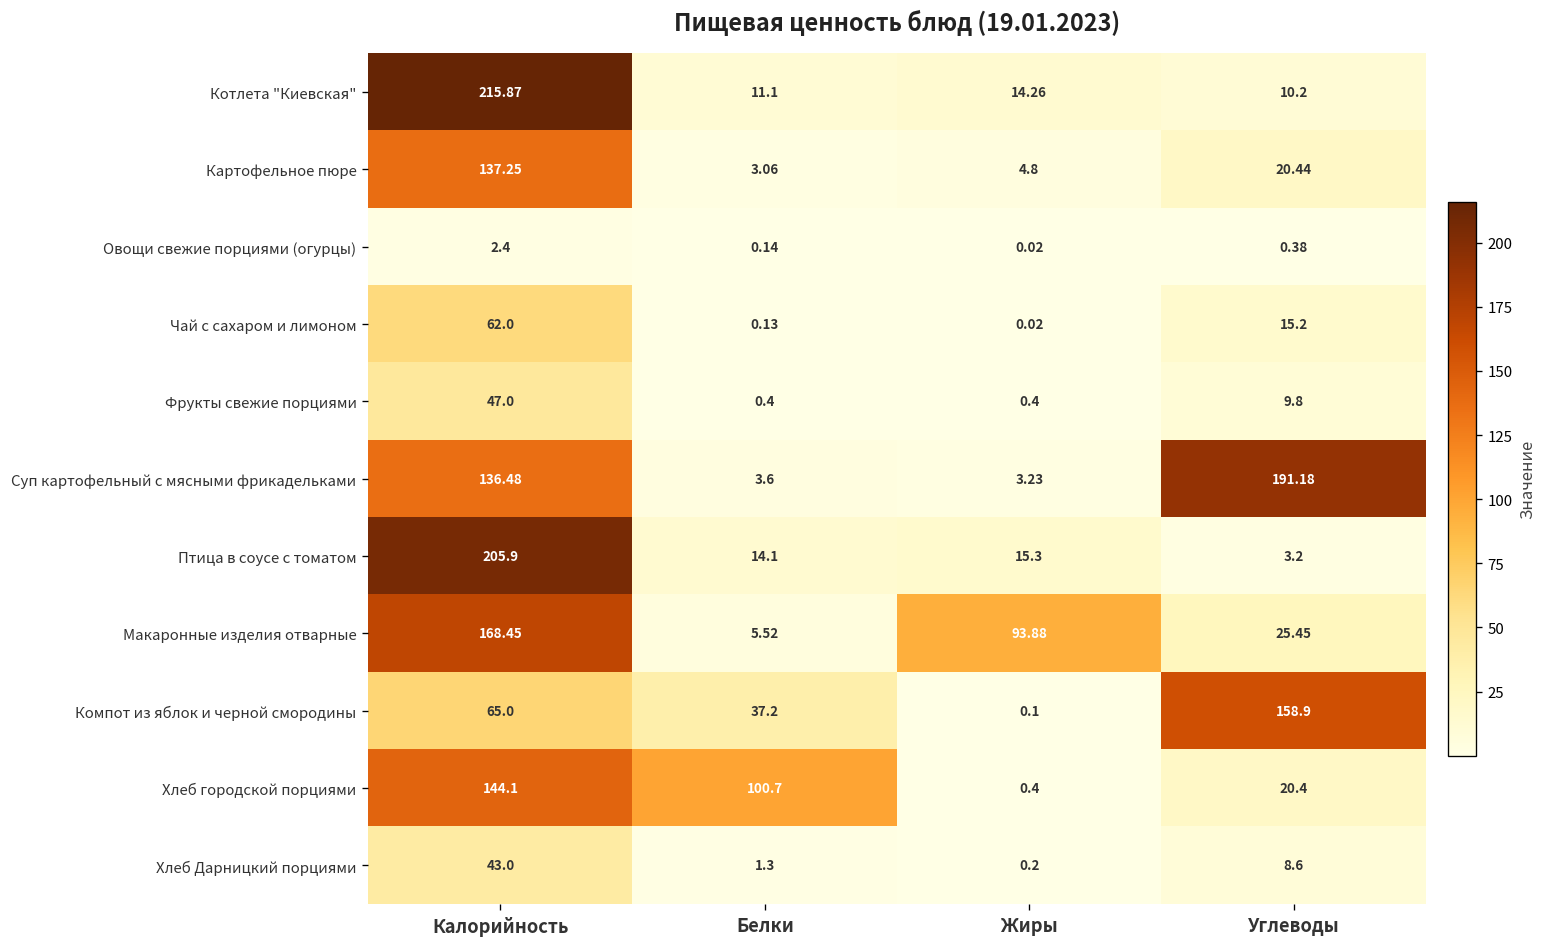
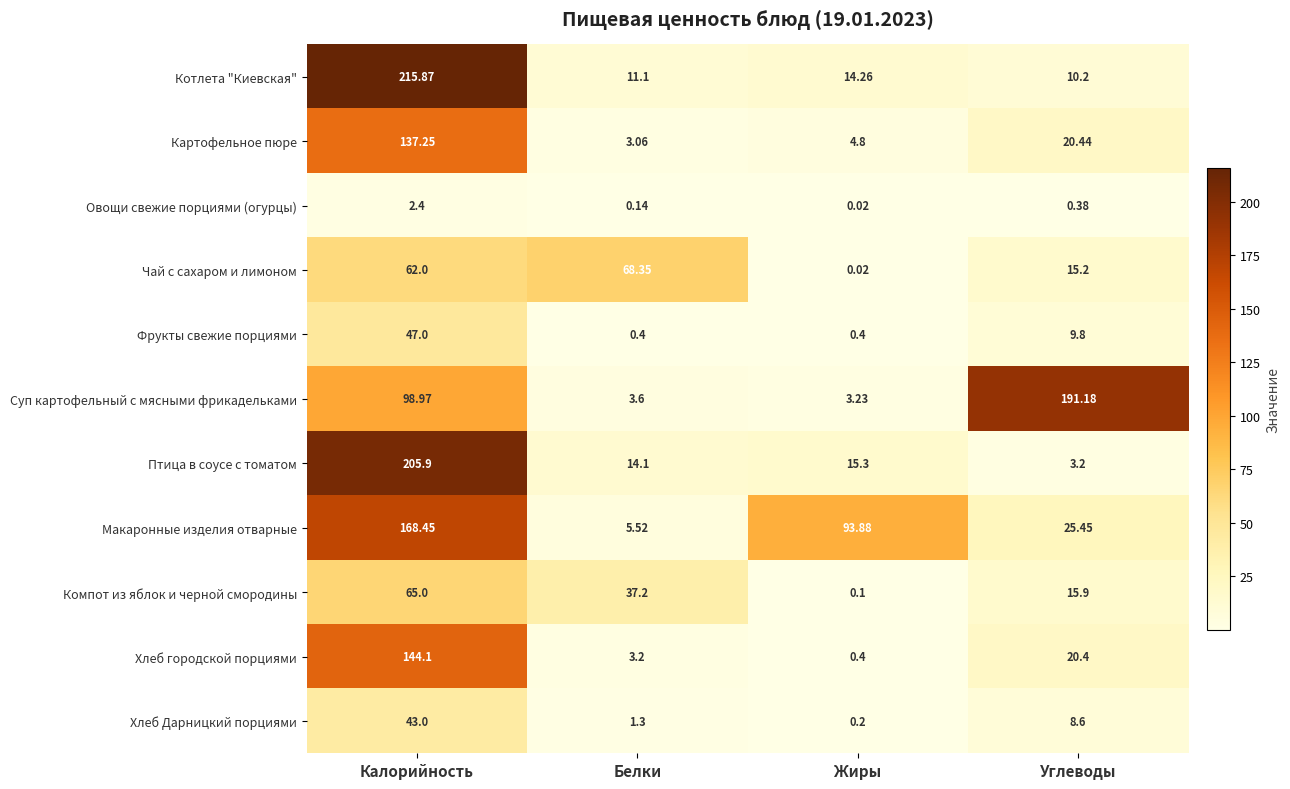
  {
    "Котлета \"Киевская\"": {
      "Калорийность": 215.87,
      "Белки": 11.1,
      "Жиры": 14.26,
      "Углеводы": 10.2
    },
    "Картофельное пюре": {
      "Калорийность": 137.25,
      "Белки": 3.06,
      "Жиры": 4.8,
      "Углеводы": 20.44
    },
    "Овощи свежие порциями (огурцы)": {
      "Калорийность": 2.4,
      "Белки": 0.14,
      "Жиры": 0.02,
      "Углеводы": 0.38
    },
    "Чай с сахаром и лимоном": {
      "Калорийность": 62.0,
-     "Белки": 0.13,
+     "Белки": 68.35,
      "Жиры": 0.02,
      "Углеводы": 15.2
    },
    "Фрукты свежие порциями": {
      "Калорийность": 47.0,
      "Белки": 0.4,
      "Жиры": 0.4,
      "Углеводы": 9.8
    },
    "Суп картофельный с мясными фрикадельками": {
-     "Калорийность": 136.48,
+     "Калорийность": 98.97,
      "Белки": 3.6,
      "Жиры": 3.23,
      "Углеводы": 191.18
    },
    "Птица в соусе с томатом": {
      "Калорийность": 205.9,
      "Белки": 14.1,
      "Жиры": 15.3,
      "Углеводы": 3.2
    },
    "Макаронные изделия отварные": {
      "Калорийность": 168.45,
      "Белки": 5.52,
      "Жиры": 93.88,
      "Углеводы": 25.45
    },
    "Компот из яблок и черной смородины": {
      "Калорийность": 65.0,
      "Белки": 37.2,
      "Жиры": 0.1,
-     "Углеводы": 158.9
+     "Углеводы": 15.9
    },
    "Хлеб городской порциями": {
      "Калорийность": 144.1,
-     "Белки": 100.7,
+     "Белки": 3.2,
      "Жиры": 0.4,
      "Углеводы": 20.4
    },
    "Хлеб Дарницкий порциями": {
      "Калорийность": 43.0,
      "Белки": 1.3,
      "Жиры": 0.2,
      "Углеводы": 8.6
    }
  }
